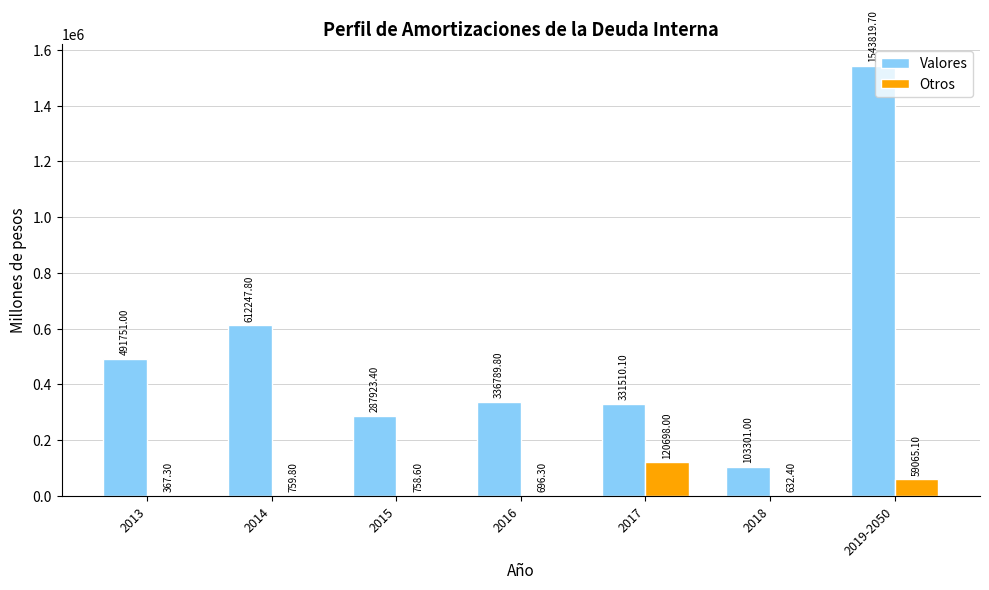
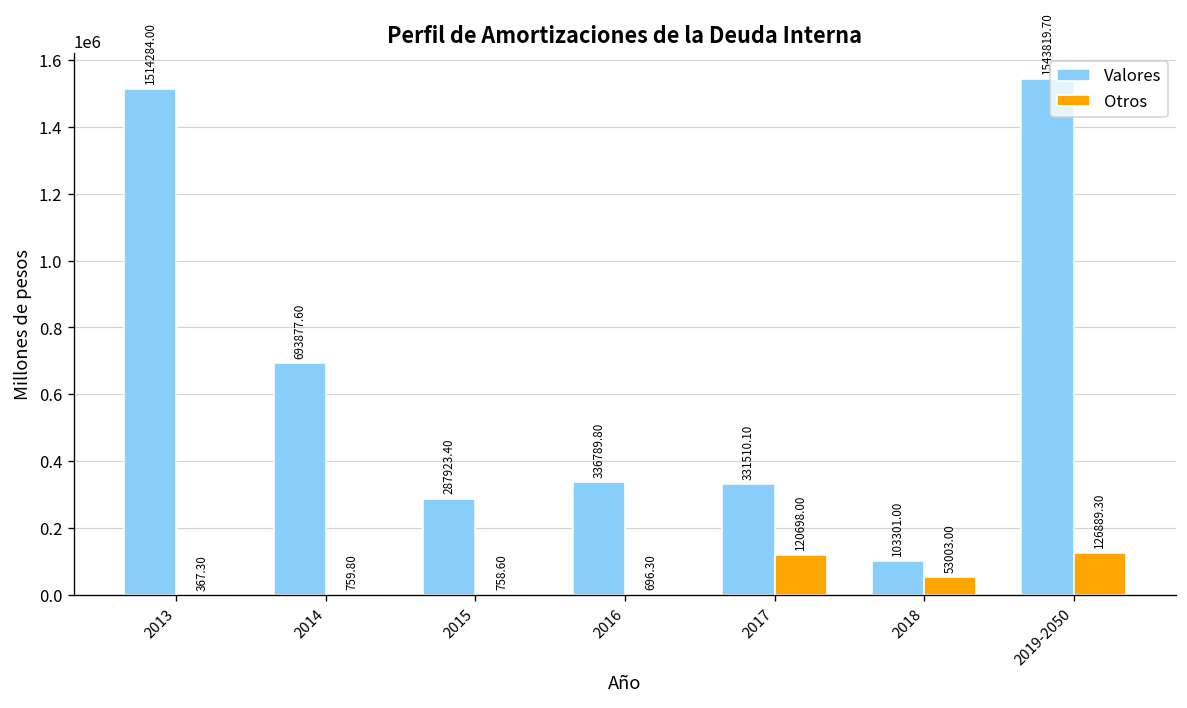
  {
    "Valores": {
-     "2013": 491751.00,
-     "2014": 612247.80,
+     "2013": 1514284.00,
+     "2014": 693877.60,
      "2015": 287923.40,
      "2016": 336789.80,
      "2017": 331510.10,
      "2018": 103301.00
    },
    "Otros": {
      "2013": 367.30,
      "2014": 759.80,
      "2015": 758.60,
      "2016": 696.30,
      "2017": 120698.00,
-     "2018": 632.40,
-     "2019-2050": 59065.10
+     "2018": 53003.00,
+     "2019-2050": 126889.30
    }
  }
